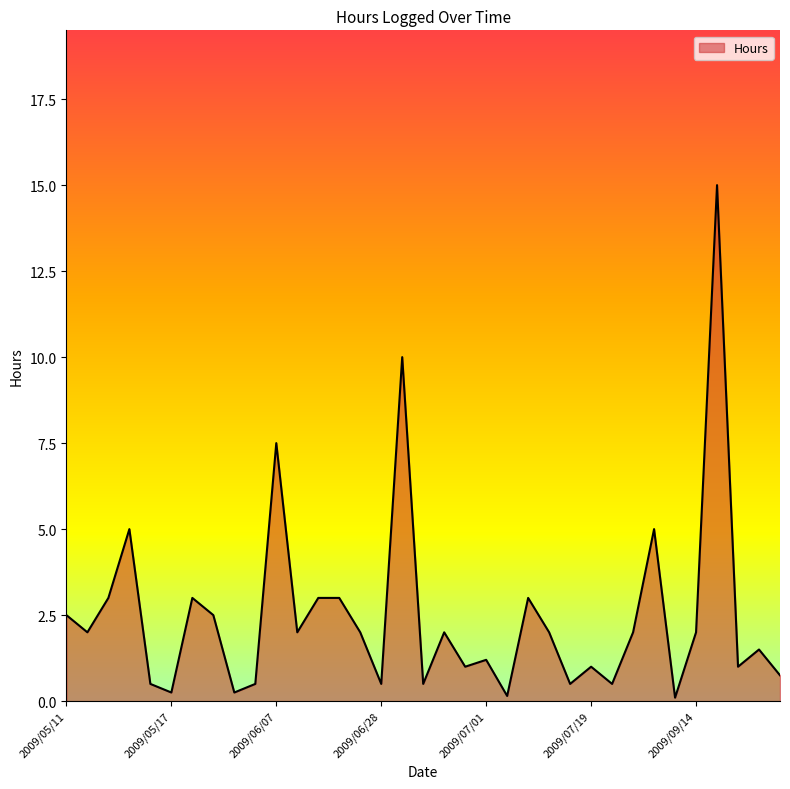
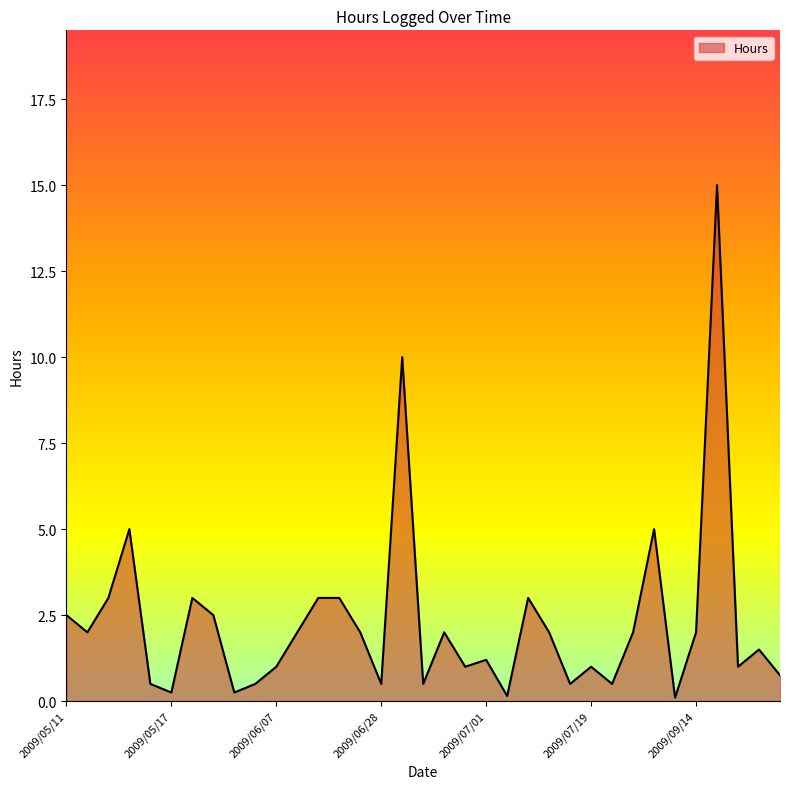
  {
    "2009/05/11": 2.5,
-   "2009/06/07": 7.5,
+   "2009/06/07": 1.0,
    "2009/07/01": 1.2,
    "2009/09/14": 2.0
  }
